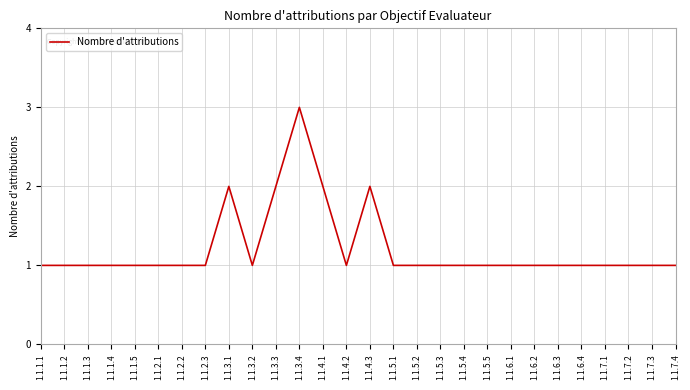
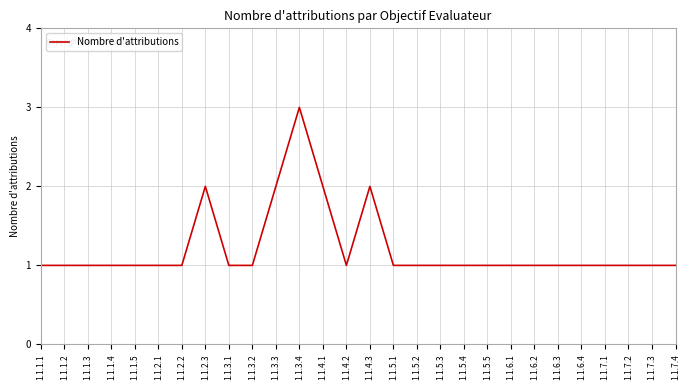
  {
    "1.1.1.1": 1,
    "1.1.1.2": 1,
    "1.1.1.3": 1,
    "1.1.1.4": 1,
    "1.1.1.5": 1,
    "1.1.2.1": 1,
    "1.1.2.2": 1,
-   "1.1.2.3": 1,
-   "1.1.3.1": 2,
+   "1.1.2.3": 2,
+   "1.1.3.1": 1,
    "1.1.3.2": 1,
    "1.1.3.3": 2,
    "1.1.3.4": 3,
    "1.1.4.1": 2,
    "1.1.4.2": 1,
    "1.1.4.3": 2,
    "1.1.5.1": 1,
    "1.1.5.2": 1,
    "1.1.5.3": 1,
    "1.1.5.4": 1,
    "1.1.5.5": 1,
    "1.1.6.1": 1,
    "1.1.6.2": 1,
    "1.1.6.3": 1,
    "1.1.6.4": 1,
    "1.1.7.1": 1,
    "1.1.7.2": 1,
    "1.1.7.3": 1,
    "1.1.7.4": 1
  }
